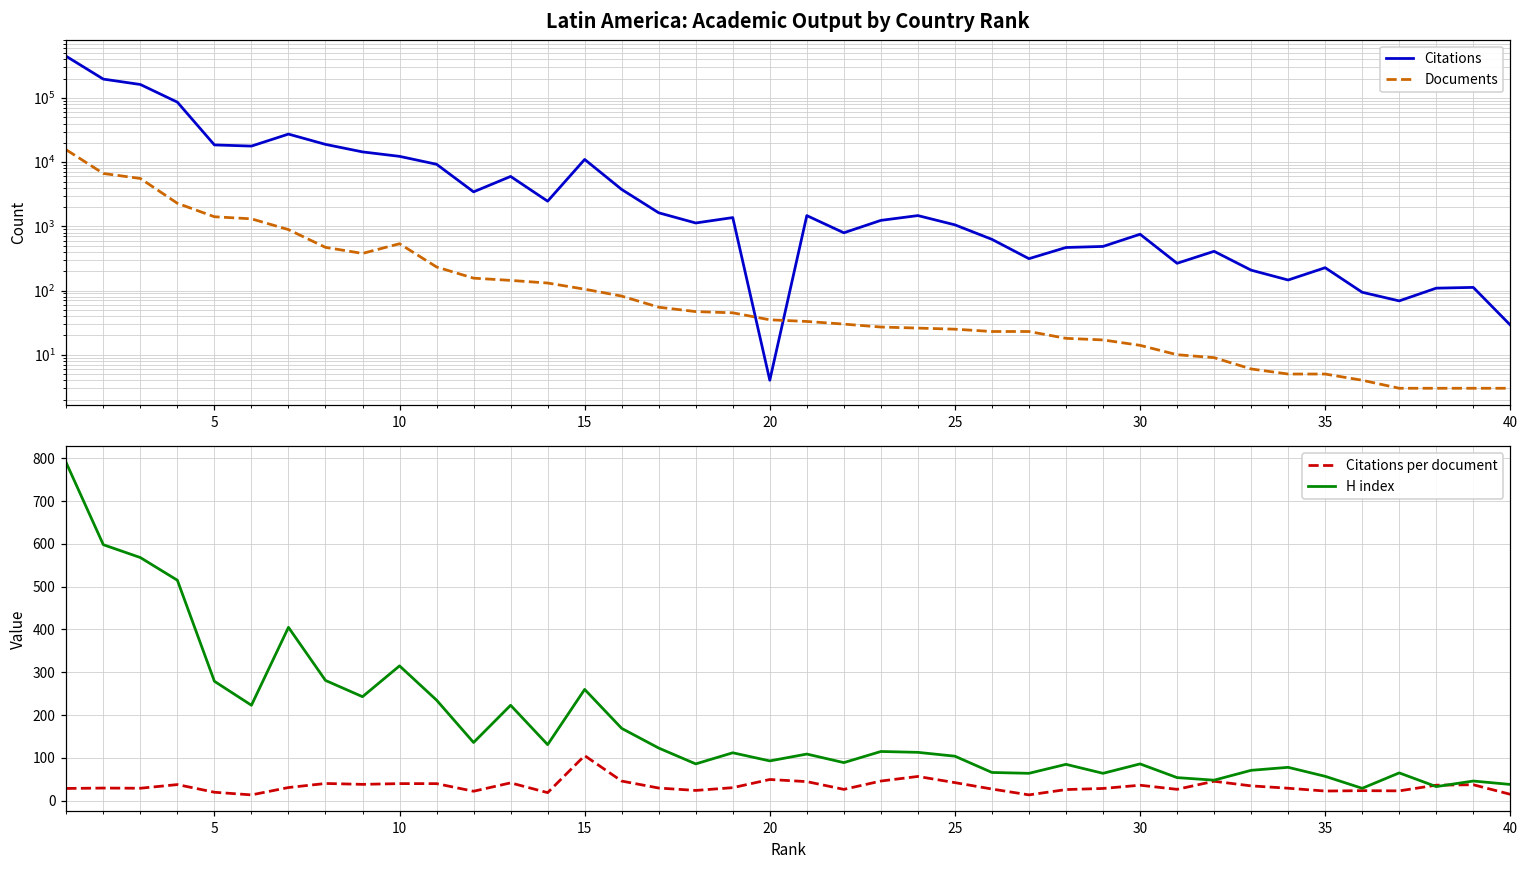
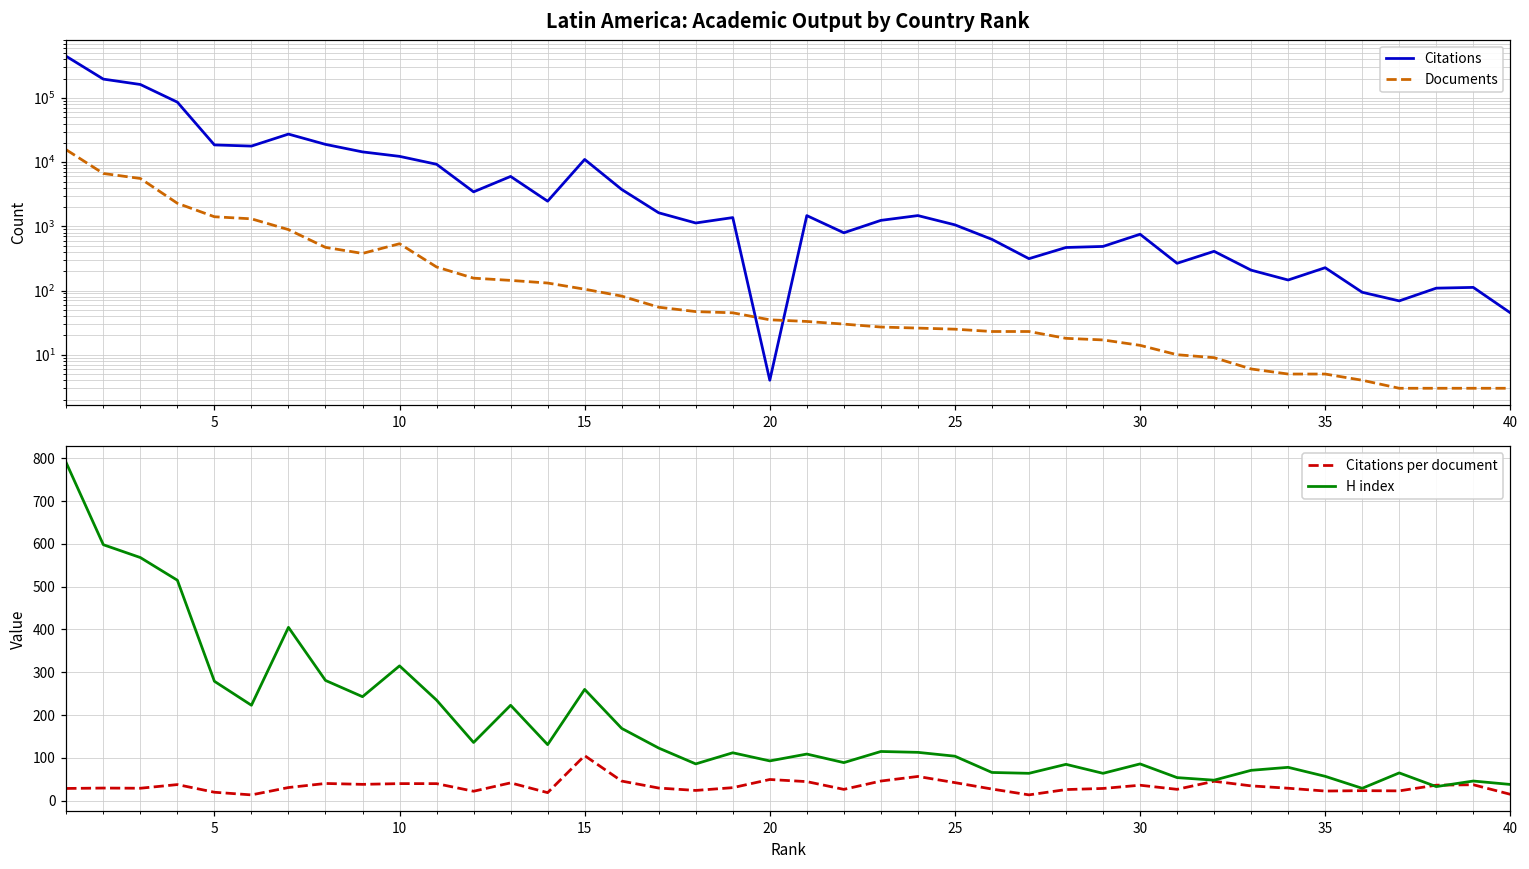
  {
    "Latin America: Academic Output by Country Rank": {
      "Citations": {
        "5": 19000,
        "10": 12000,
        "15": 11000,
        "20": 4,
        "25": 1100,
        "30": 800,
        "35": 230,
-       "40": 30
+       "40": 50
      },
      "Documents": {
        "5": 1400,
        "10": 500,
        "15": 110,
        "20": 40,
        "25": 25,
        "30": 14,
        "35": 5,
        "40": 3
      }
    }
  }
